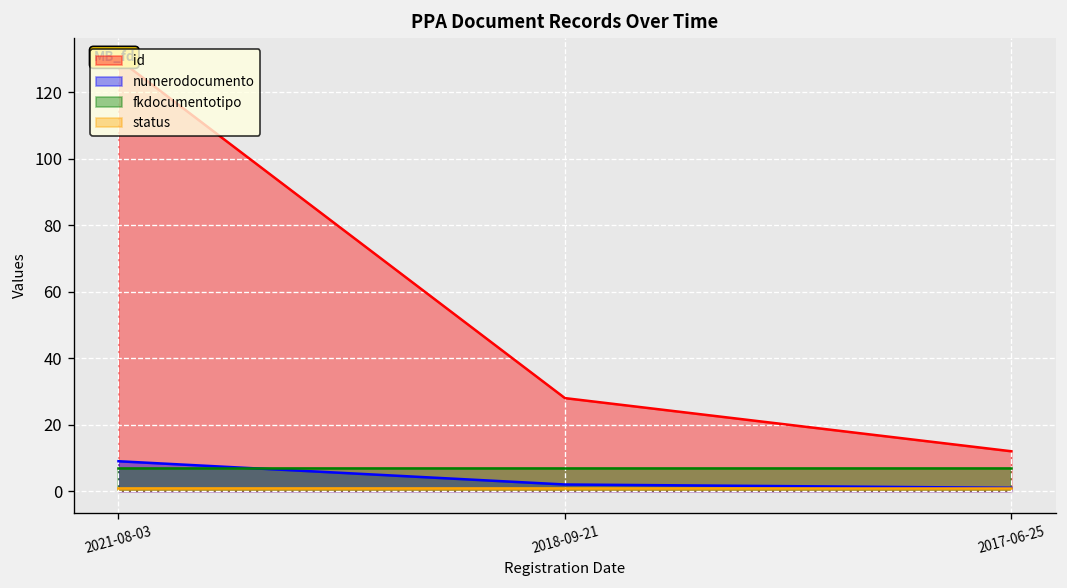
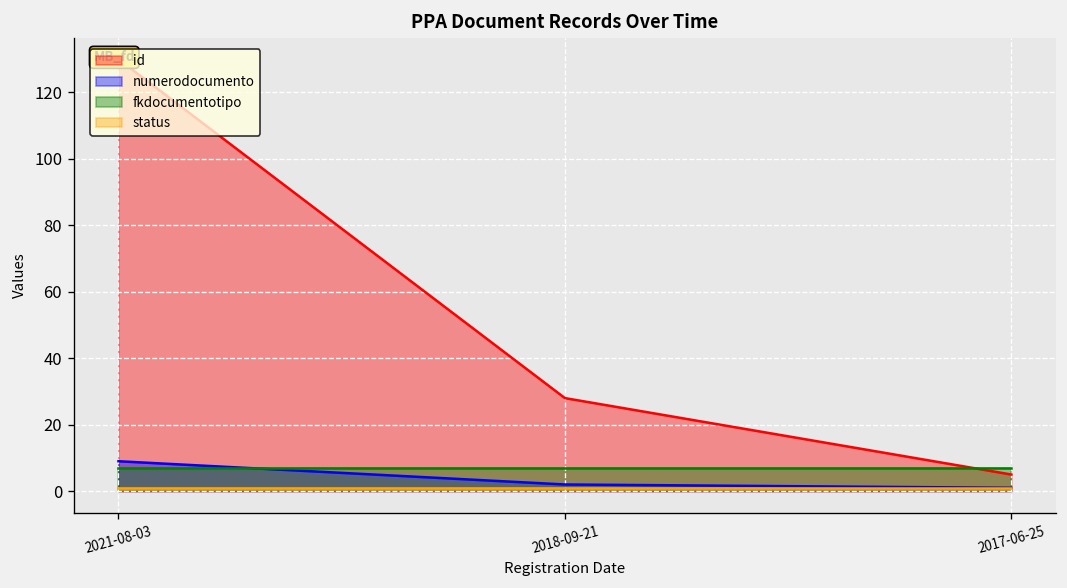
  {
    "id": {
      "2018-09-21": 28,
-     "2017-06-25": 12
+     "2017-06-25": 5
    },
    "numerodocumento": {
      "2021-08-03": 9,
      "2018-09-21": 2
    },
    "fkdocumentotipo": {
      "2021-08-03": 7,
      "2018-09-21": 7,
      "2017-06-25": 7
    },
    "status": {
      "2021-08-03": 1,
      "2018-09-21": 1
    }
  }
